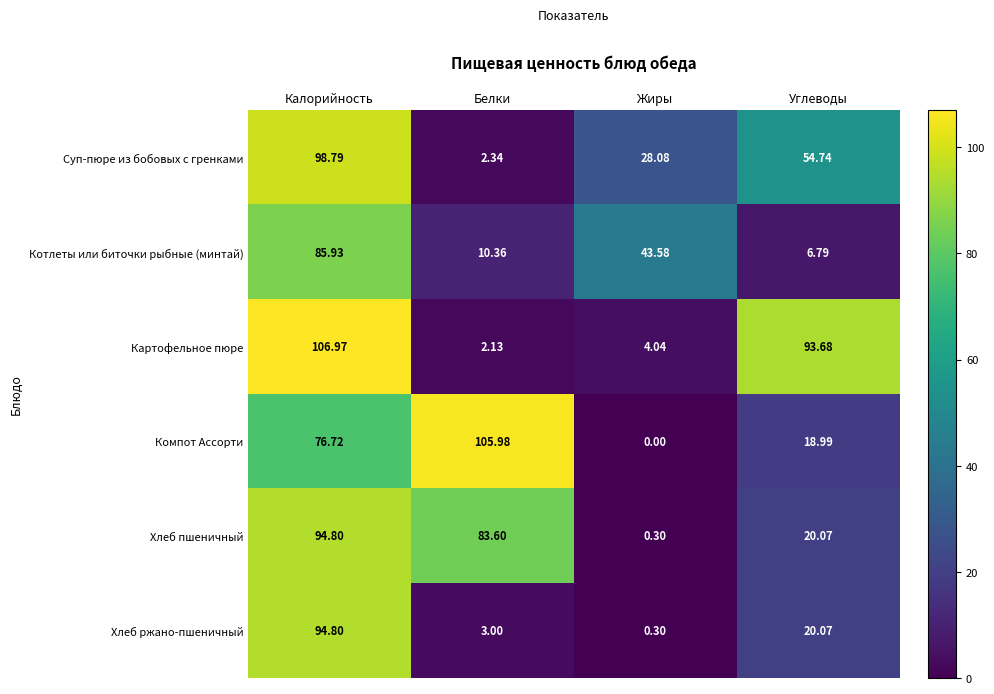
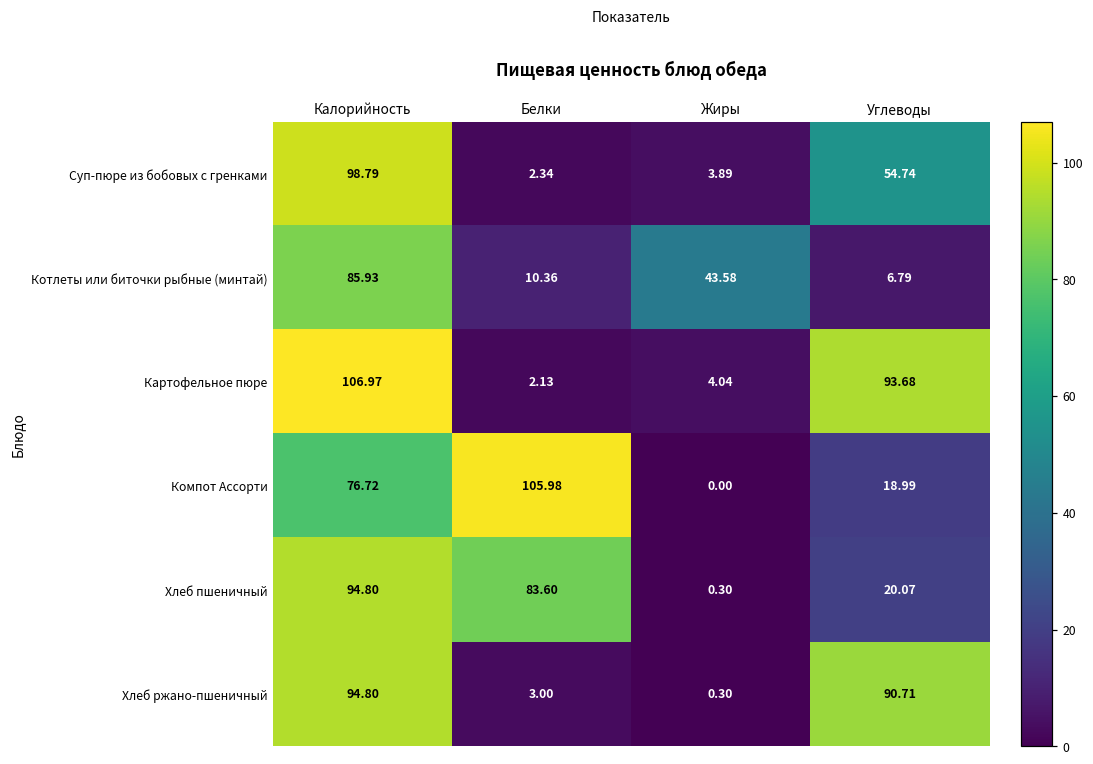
  {
    "Суп-пюре из бобовых с гренками": {
      "Калорийность": 98.79,
      "Белки": 2.34,
-     "Жиры": 28.08,
+     "Жиры": 3.89,
      "Углеводы": 54.74
    },
    "Котлеты или биточки рыбные (минтай)": {
      "Калорийность": 85.93,
      "Белки": 10.36,
      "Жиры": 43.58,
      "Углеводы": 6.79
    },
    "Картофельное пюре": {
      "Калорийность": 106.97,
      "Белки": 2.13,
      "Жиры": 4.04,
      "Углеводы": 93.68
    },
    "Компот Ассорти": {
      "Калорийность": 76.72,
      "Белки": 105.98,
      "Жиры": 0.00,
      "Углеводы": 18.99
    },
    "Хлеб пшеничный": {
      "Калорийность": 94.80,
      "Белки": 83.60,
      "Жиры": 0.30,
      "Углеводы": 20.07
    },
    "Хлеб ржано-пшеничный": {
      "Калорийность": 94.80,
      "Белки": 3.00,
      "Жиры": 0.30,
-     "Углеводы": 20.07
+     "Углеводы": 90.71
    }
  }
